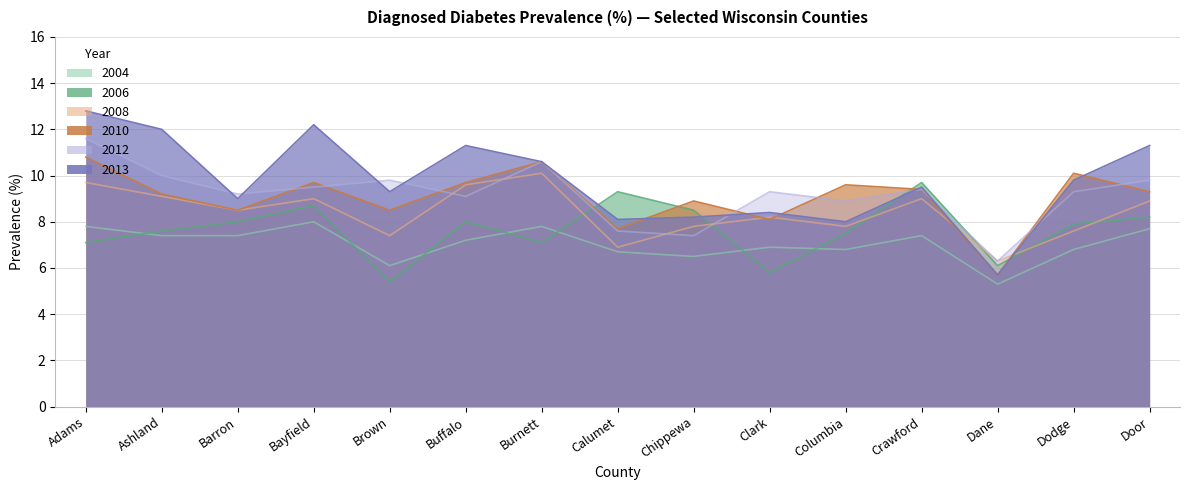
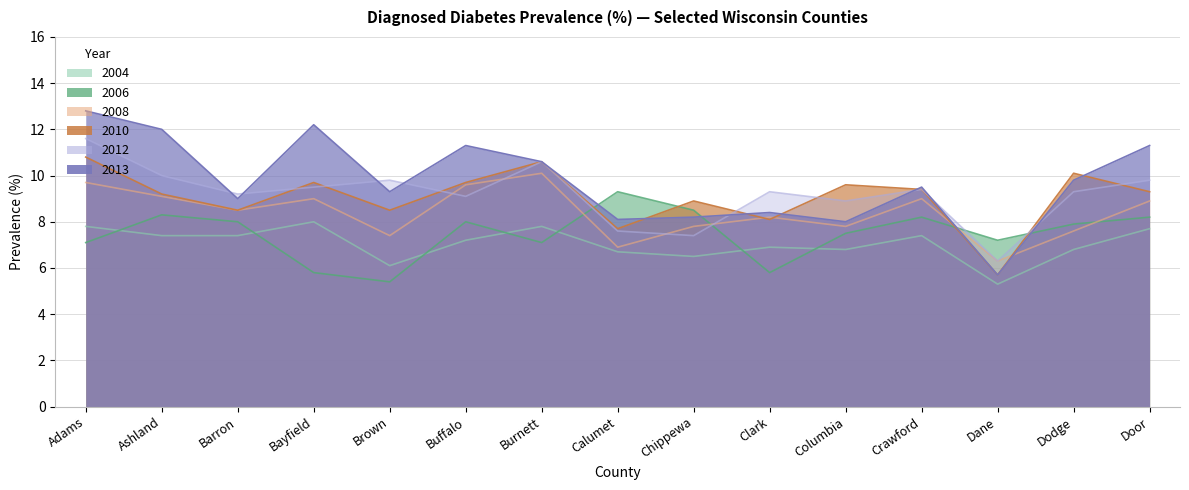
  {
    "2006": {
      "Adams": 7.1,
-     "Ashland": 7.6,
+     "Ashland": 8.3,
      "Barron": 8.0,
-     "Bayfield": 8.7,
+     "Bayfield": 5.8,
      "Brown": 5.4,
      "Buffalo": 8.0,
      "Burnett": 7.1,
      "Calumet": 9.3,
      "Chippewa": 8.5,
      "Clark": 5.8,
      "Columbia": 7.5,
-     "Crawford": 9.7,
-     "Dane": 6.1,
+     "Crawford": 8.2,
+     "Dane": 7.2,
      "Dodge": 7.9,
      "Door": 8.2
    },
    "2010": {
      "Adams": 10.8,
      "Bayfield": 9.7,
      "Brown": 8.5,
      "Chippewa": 8.9,
      "Columbia": 9.6,
      "Dodge": 10.1,
      "Door": 9.3
    },
    "2013": {
      "Adams": 12.8,
      "Ashland": 12.0,
      "Barron": 9.0,
      "Bayfield": 12.2,
      "Brown": 9.3,
      "Buffalo": 11.3,
      "Calumet": 8.1,
      "Chippewa": 8.2,
      "Clark": 8.4,
      "Columbia": 8.0,
      "Dodge": 9.8,
      "Door": 11.3
    }
  }
